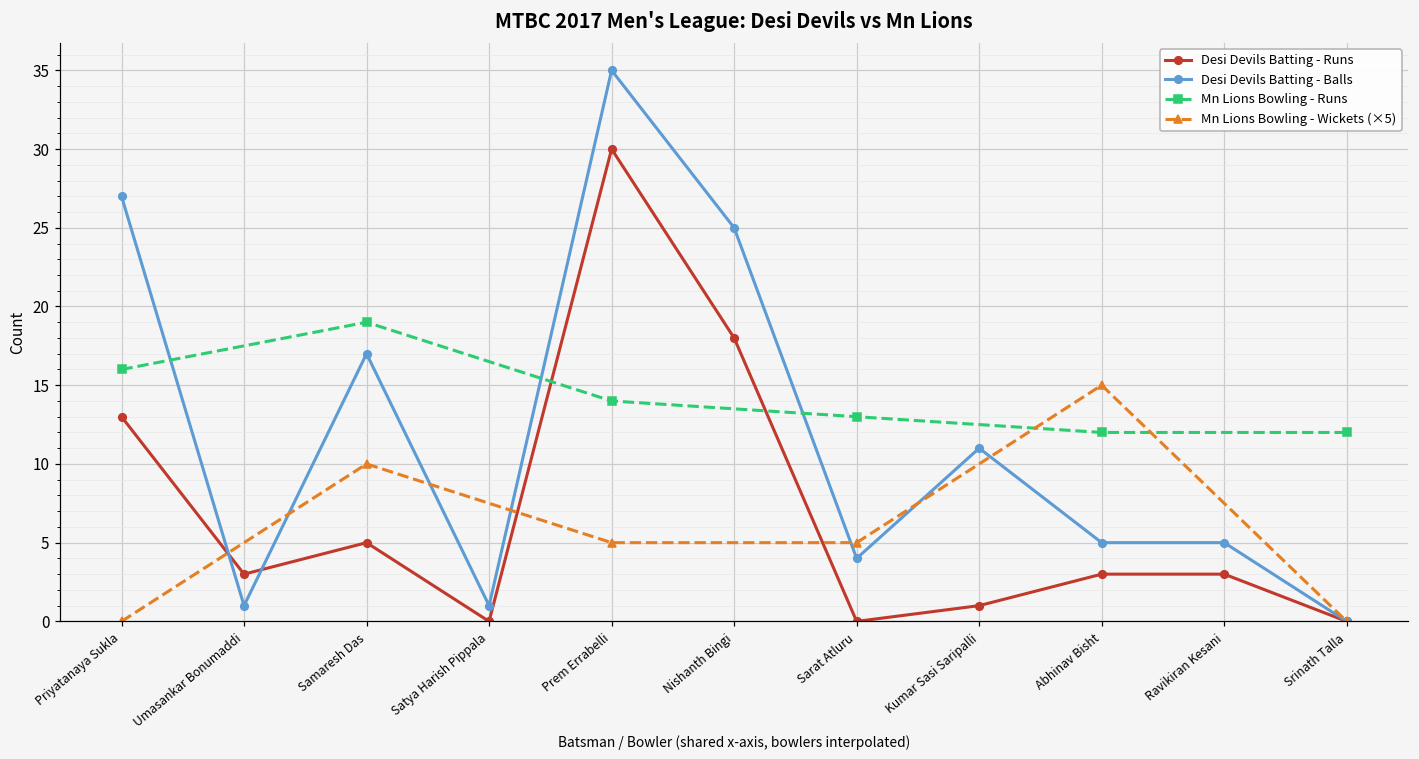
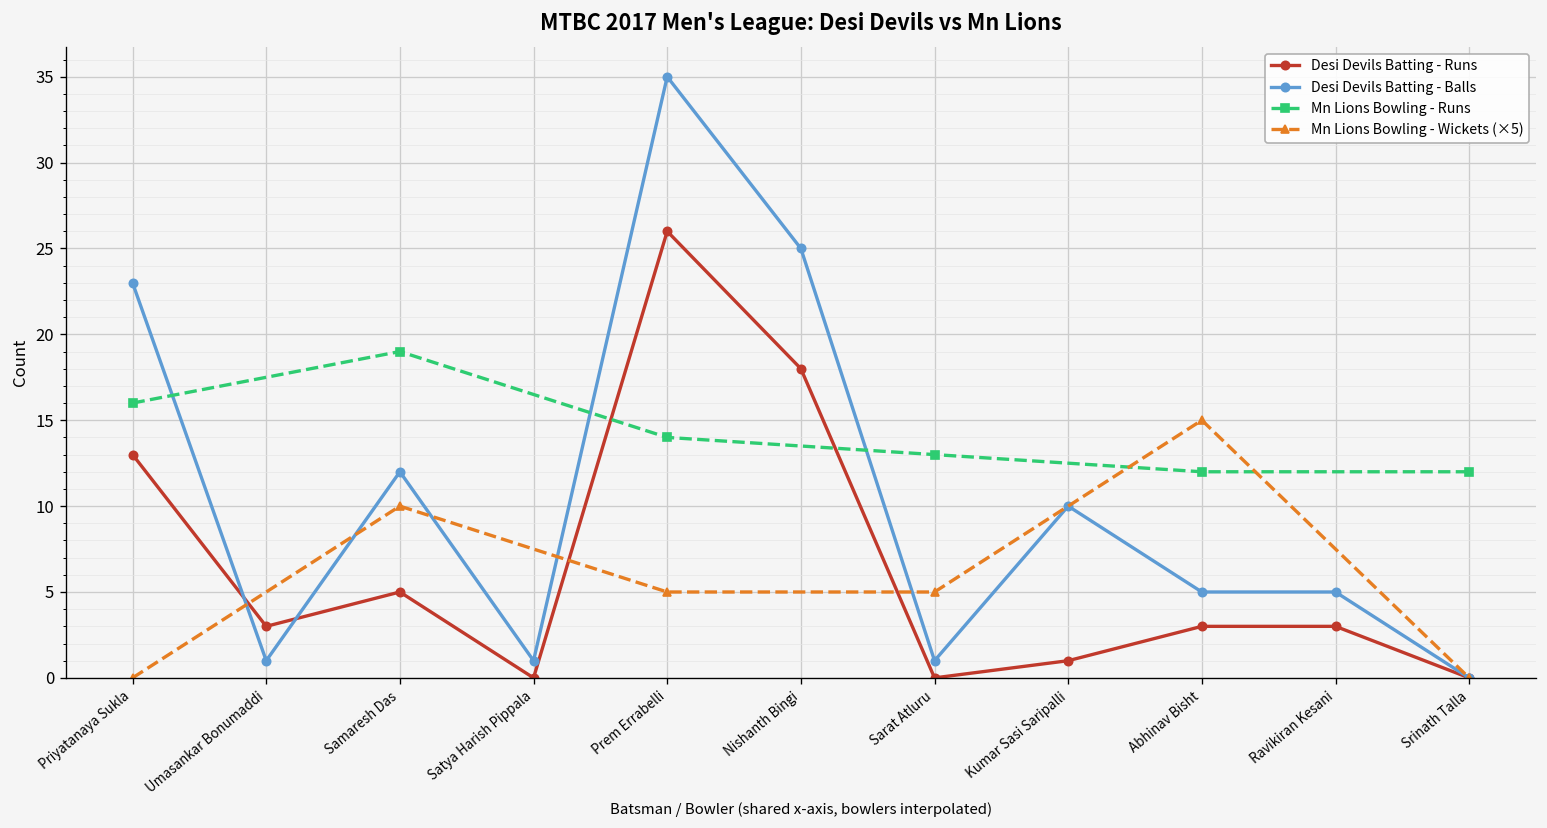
  {
    "Desi Devils Batting - Runs": {
      "Priyatanaya Sukla": 13,
      "Umasankar Bonumaddi": 3,
      "Samaresh Das": 5,
      "Satya Harish Pippala": 0,
-     "Prem Errabelli": 30,
+     "Prem Errabelli": 26,
      "Nishanth Bingi": 18,
      "Sarat Atluru": 0,
      "Kumar Sasi Saripalli": 1,
      "Abhinav Bisht": 3,
      "Ravikiran Kesani": 3
    },
    "Desi Devils Batting - Balls": {
-     "Priyatanaya Sukla": 27,
+     "Priyatanaya Sukla": 23,
      "Umasankar Bonumaddi": 1,
-     "Samaresh Das": 17,
+     "Samaresh Das": 12,
      "Satya Harish Pippala": 1,
      "Prem Errabelli": 35,
      "Nishanth Bingi": 25,
-     "Sarat Atluru": 4,
-     "Kumar Sasi Saripalli": 11,
+     "Sarat Atluru": 1,
+     "Kumar Sasi Saripalli": 10,
      "Abhinav Bisht": 5,
      "Ravikiran Kesani": 5
    },
    "Mn Lions Bowling - Runs": {
      "Priyatanaya Sukla": 16,
      "Samaresh Das": 19,
      "Prem Errabelli": 14,
      "Sarat Atluru": 13,
      "Abhinav Bisht": 12,
      "Srinath Talla": 12
    },
    "Mn Lions Bowling - Wickets (×5)": {
      "Priyatanaya Sukla": 0,
      "Samaresh Das": 10,
      "Prem Errabelli": 5,
      "Sarat Atluru": 5,
      "Abhinav Bisht": 15
    }
  }
